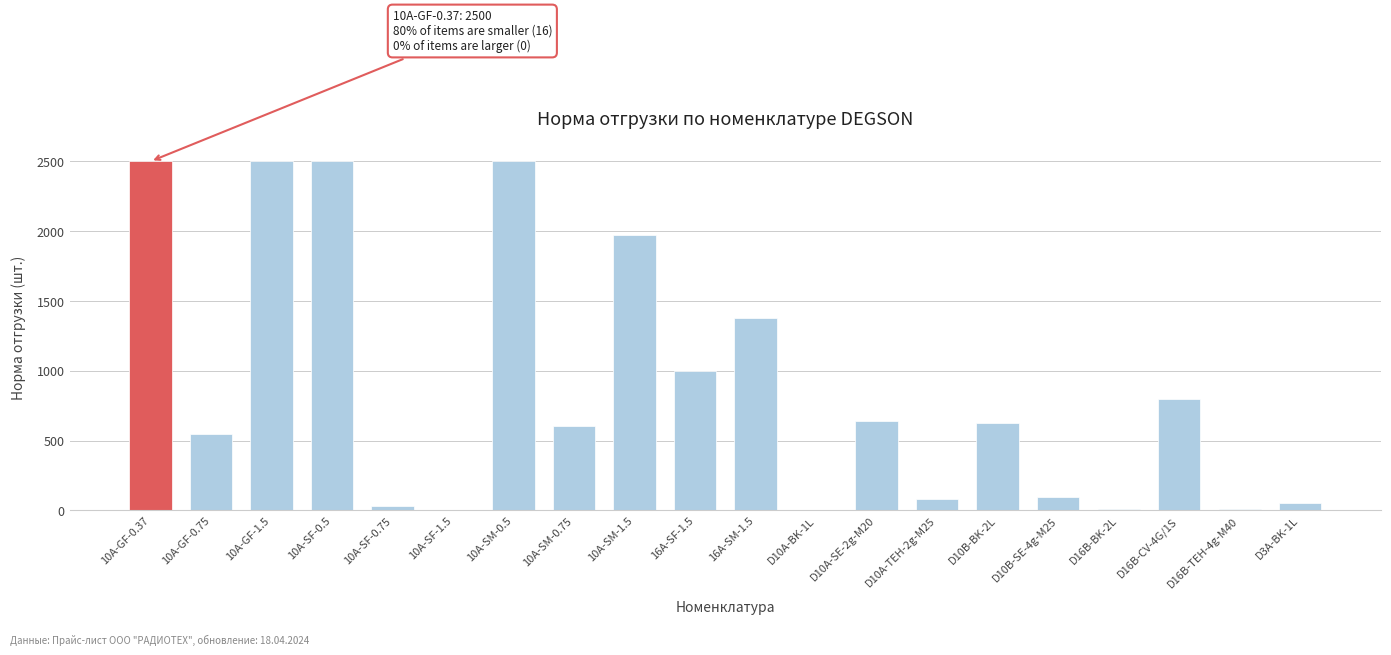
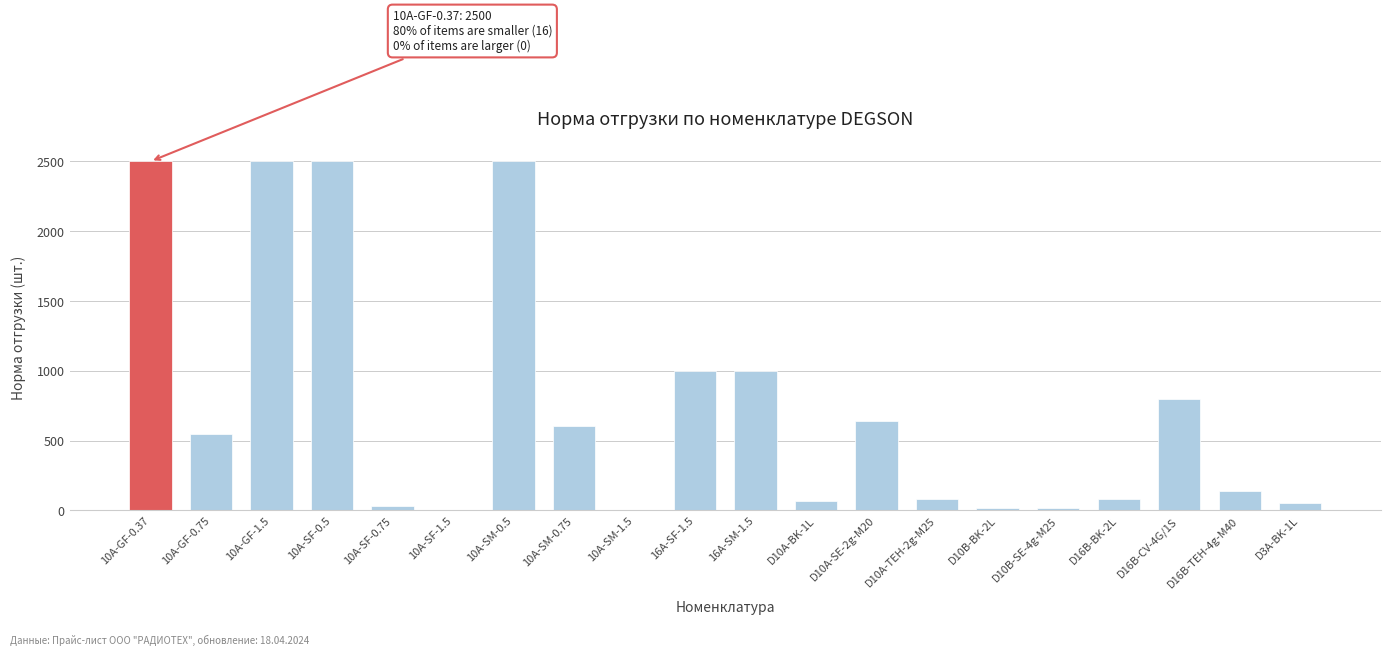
  {
    "10A-GF-0.37": 2500,
    "10A-GF-0.75": 540,
    "10A-SF-0.75": 30,
    "10A-SF-1.5": 0,
    "10A-SM-0.75": 600,
-   "10A-SM-1.5": 1970,
+   "10A-SM-1.5": 0,
    "16A-SF-1.5": 1000,
-   "16A-SM-1.5": 1380,
-   "D10A-BK-1L": 0,
+   "16A-SM-1.5": 1000,
+   "D10A-BK-1L": 70,
    "D10A-SE-2g-M20": 640,
    "D10A-TEH-2g-M25": 80,
-   "D10B-BK-2L": 630,
-   "D10B-SE-4g-M25": 90,
-   "D16B-BK-2L": 10,
+   "D10B-BK-2L": 20,
+   "D10B-SE-4g-M25": 20,
+   "D16B-BK-2L": 80,
    "D16B-CV-4G/1S": 800,
-   "D16B-TEH-4g-M40": 10,
+   "D16B-TEH-4g-M40": 140,
    "D3A-BK-1L": 50
  }
